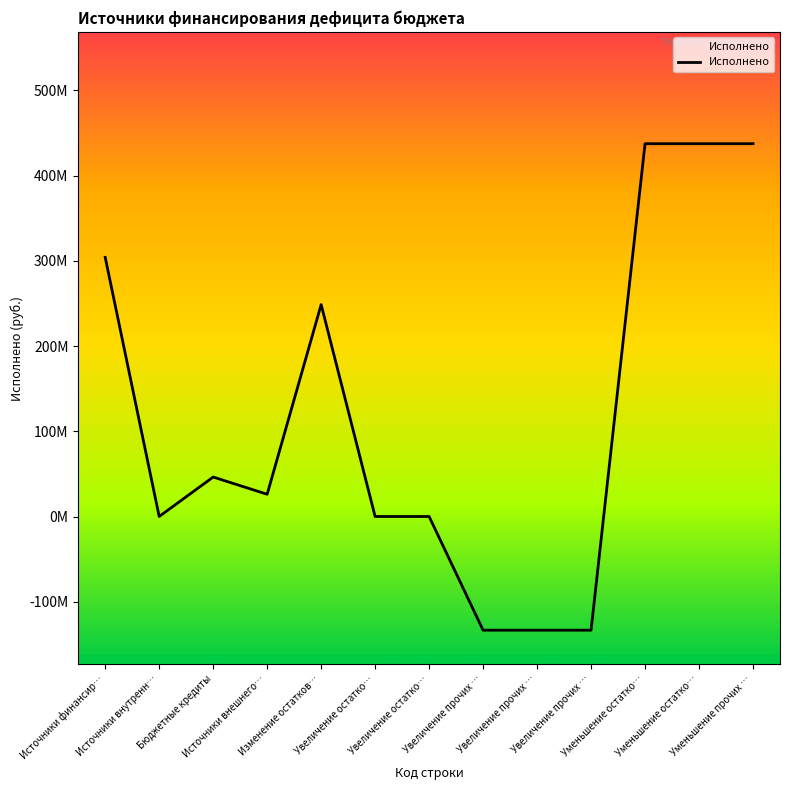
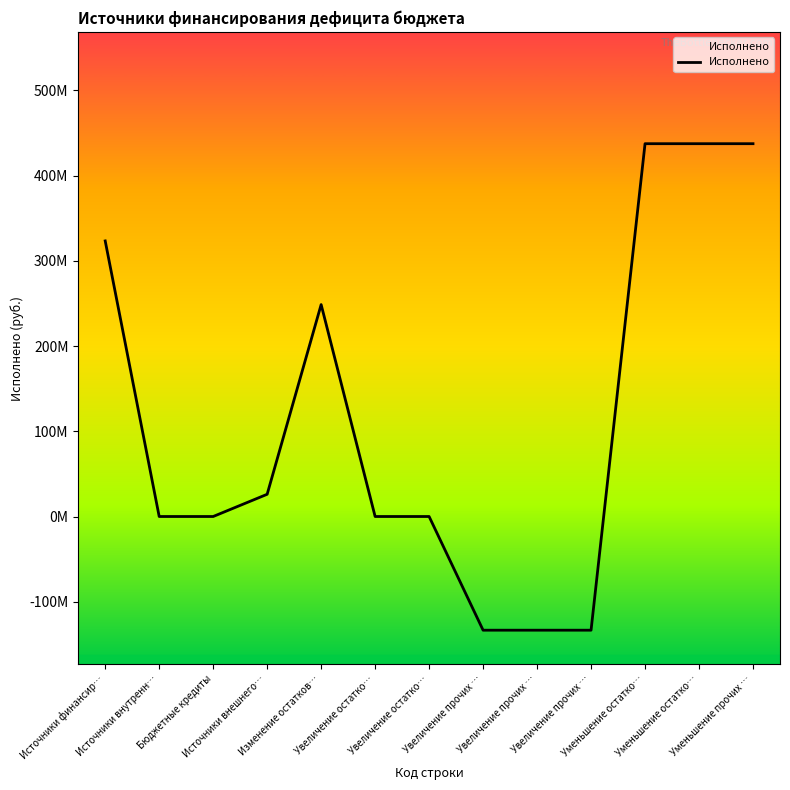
  {
-   "Источники финансир…": 300000000,
+   "Источники финансир…": 320000000,
    "Источники внутренн…": 0,
-   "Бюджетные кредиты": 50000000,
+   "Бюджетные кредиты": 0,
    "Источники внешнего…": 30000000,
    "Изменение остатков…": 250000000,
    "Уменьшение прочих …": 440000000
  }
